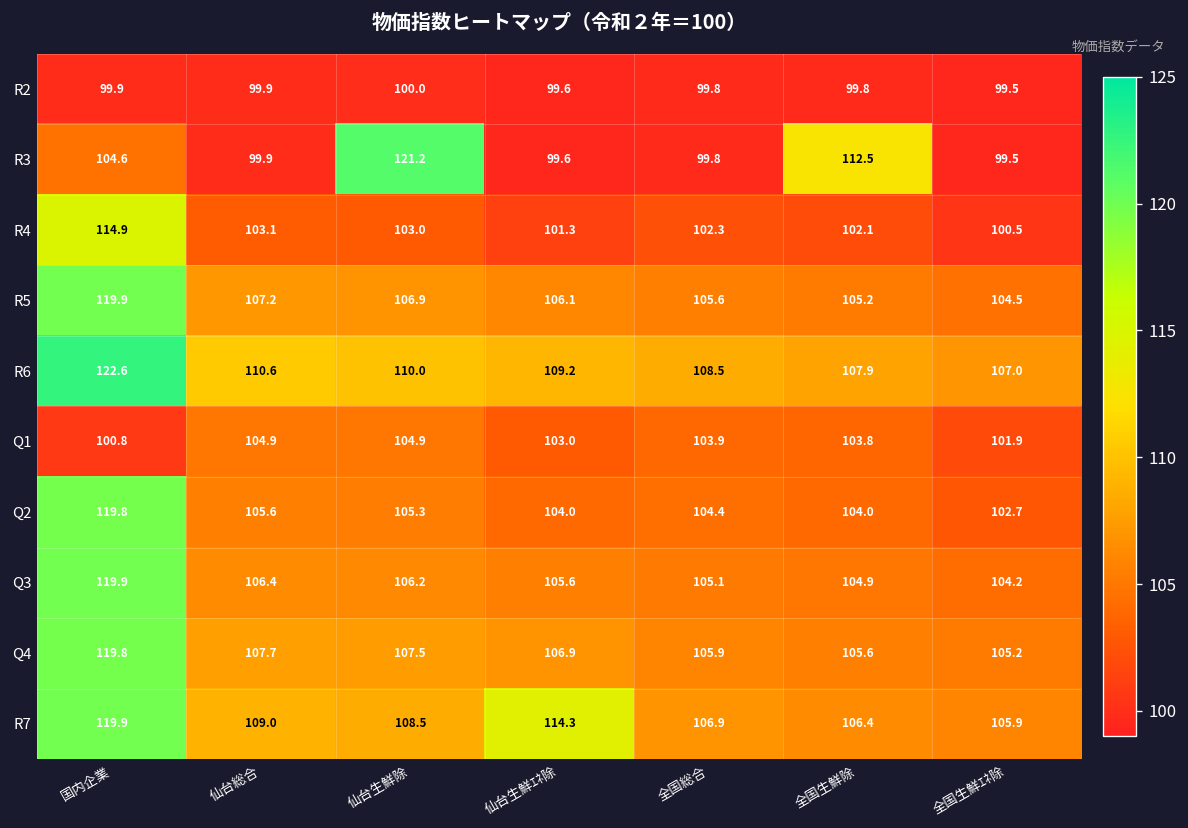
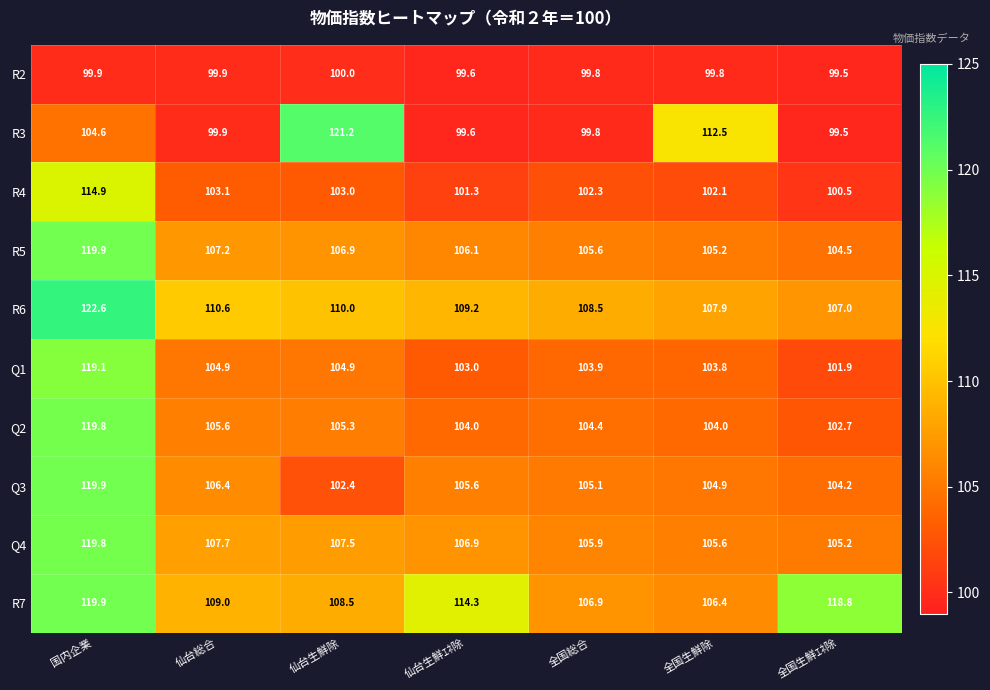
  {
    "R2": {
      "国内企業": 99.9,
      "仙台総合": 99.9,
      "仙台生鮮除": 100.0,
      "仙台生鮮ｴﾈ除": 99.6,
      "全国総合": 99.8,
      "全国生鮮除": 99.8,
      "全国生鮮ｴﾈ除": 99.5
    },
    "R3": {
      "国内企業": 104.6,
      "仙台総合": 99.9,
      "仙台生鮮除": 121.2,
      "仙台生鮮ｴﾈ除": 99.6,
      "全国総合": 99.8,
      "全国生鮮除": 112.5,
      "全国生鮮ｴﾈ除": 99.5
    },
    "R4": {
      "国内企業": 114.9,
      "仙台総合": 103.1,
      "仙台生鮮除": 103.0,
      "仙台生鮮ｴﾈ除": 101.3,
      "全国総合": 102.3,
      "全国生鮮除": 102.1,
      "全国生鮮ｴﾈ除": 100.5
    },
    "R5": {
      "国内企業": 119.9,
      "仙台総合": 107.2,
      "仙台生鮮除": 106.9,
      "仙台生鮮ｴﾈ除": 106.1,
      "全国総合": 105.6,
      "全国生鮮除": 105.2,
      "全国生鮮ｴﾈ除": 104.5
    },
    "R6": {
      "国内企業": 122.6,
      "仙台総合": 110.6,
      "仙台生鮮除": 110.0,
      "仙台生鮮ｴﾈ除": 109.2,
      "全国総合": 108.5,
      "全国生鮮除": 107.9,
      "全国生鮮ｴﾈ除": 107.0
    },
    "Q1": {
-     "国内企業": 100.8,
+     "国内企業": 119.1,
      "仙台総合": 104.9,
      "仙台生鮮除": 104.9,
      "仙台生鮮ｴﾈ除": 103.0,
      "全国総合": 103.9,
      "全国生鮮除": 103.8,
      "全国生鮮ｴﾈ除": 101.9
    },
    "Q2": {
      "国内企業": 119.8,
      "仙台総合": 105.6,
      "仙台生鮮除": 105.3,
      "仙台生鮮ｴﾈ除": 104.0,
      "全国総合": 104.4,
      "全国生鮮除": 104.0,
      "全国生鮮ｴﾈ除": 102.7
    },
    "Q3": {
      "国内企業": 119.9,
      "仙台総合": 106.4,
-     "仙台生鮮除": 106.2,
+     "仙台生鮮除": 102.4,
      "仙台生鮮ｴﾈ除": 105.6,
      "全国総合": 105.1,
      "全国生鮮除": 104.9,
      "全国生鮮ｴﾈ除": 104.2
    },
    "Q4": {
      "国内企業": 119.8,
      "仙台総合": 107.7,
      "仙台生鮮除": 107.5,
      "仙台生鮮ｴﾈ除": 106.9,
      "全国総合": 105.9,
      "全国生鮮除": 105.6,
      "全国生鮮ｴﾈ除": 105.2
    },
    "R7": {
      "国内企業": 119.9,
      "仙台総合": 109.0,
      "仙台生鮮除": 108.5,
      "仙台生鮮ｴﾈ除": 114.3,
      "全国総合": 106.9,
      "全国生鮮除": 106.4,
-     "全国生鮮ｴﾈ除": 105.9
+     "全国生鮮ｴﾈ除": 118.8
    }
  }
